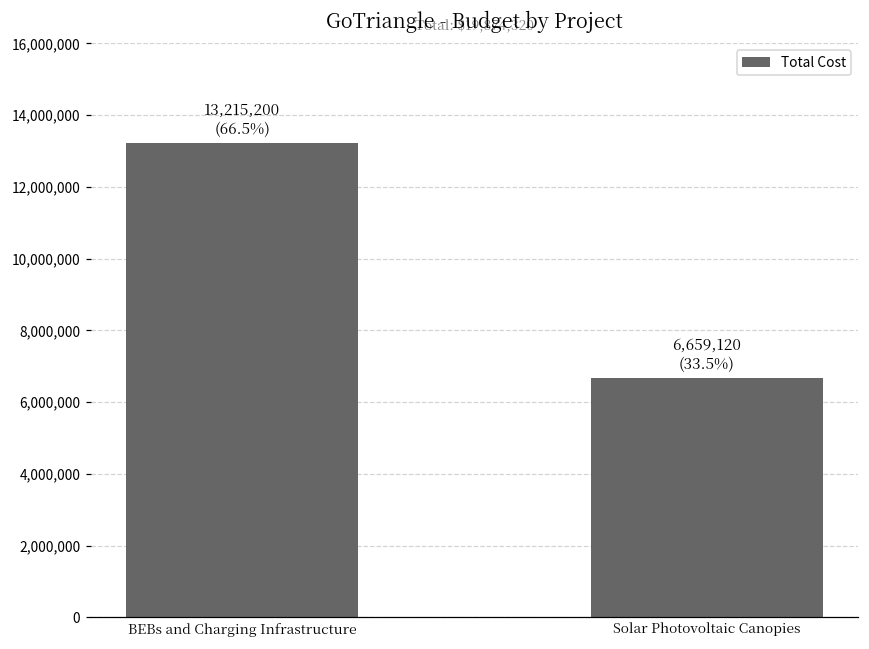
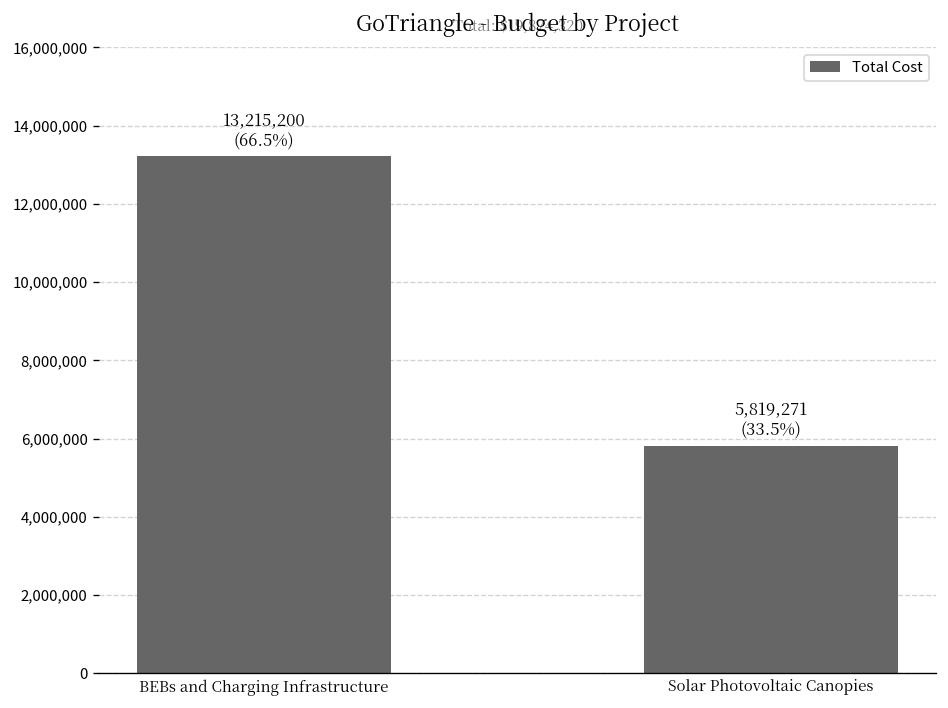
  {
    "BEBs and Charging Infrastructure": "13,215,200",
-   "Solar Photovoltaic Canopies": "6,659,120"
+   "Solar Photovoltaic Canopies": "5,819,271"
  }
